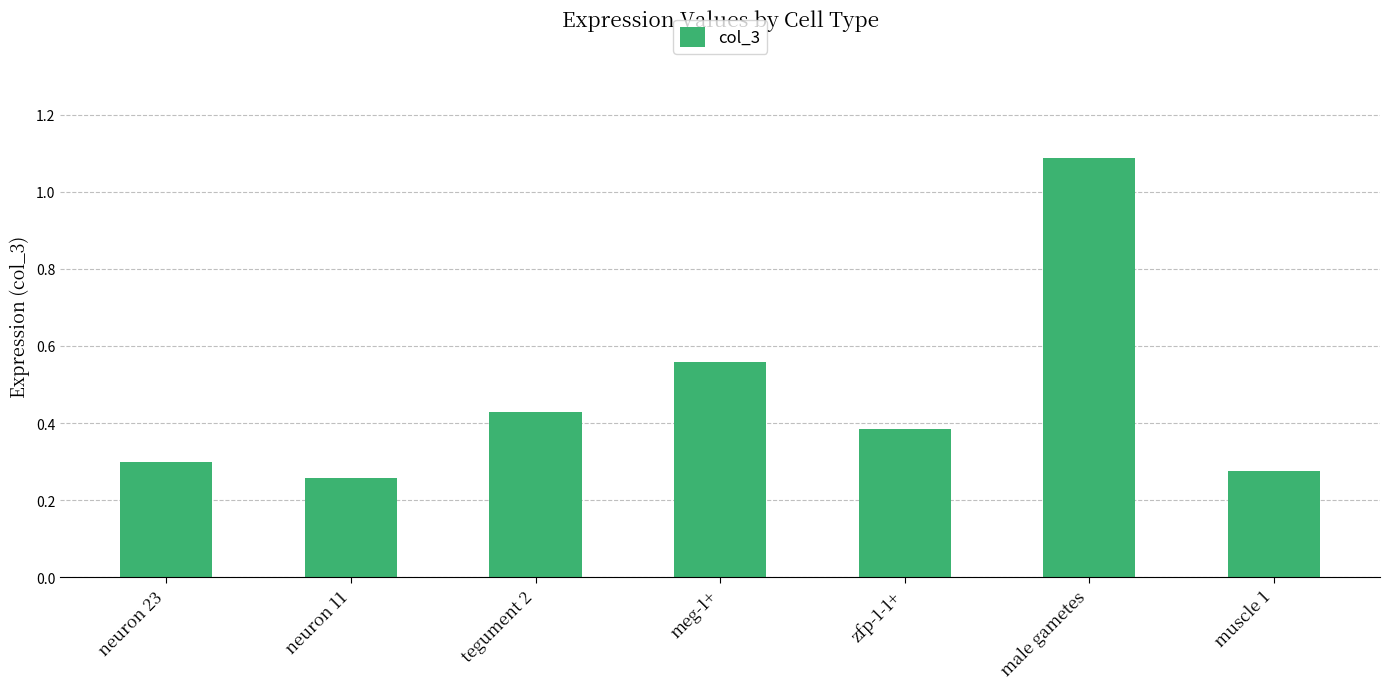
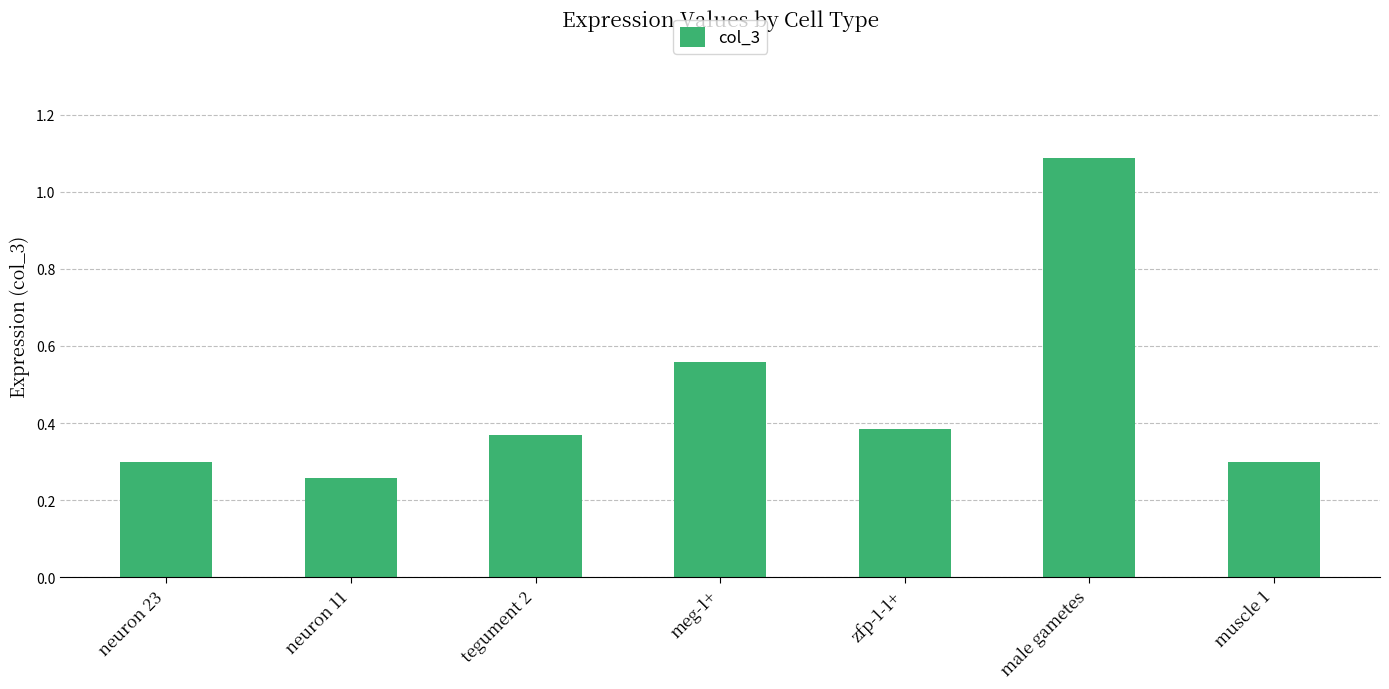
  {
    "neuron 23": 0.30,
    "neuron 11": 0.26,
-   "tegument 2": 0.43,
+   "tegument 2": 0.37,
    "meg-1+": 0.56,
    "zfp-1-1+": 0.38,
    "male gametes": 1.09,
-   "muscle 1": 0.28
+   "muscle 1": 0.30
  }
